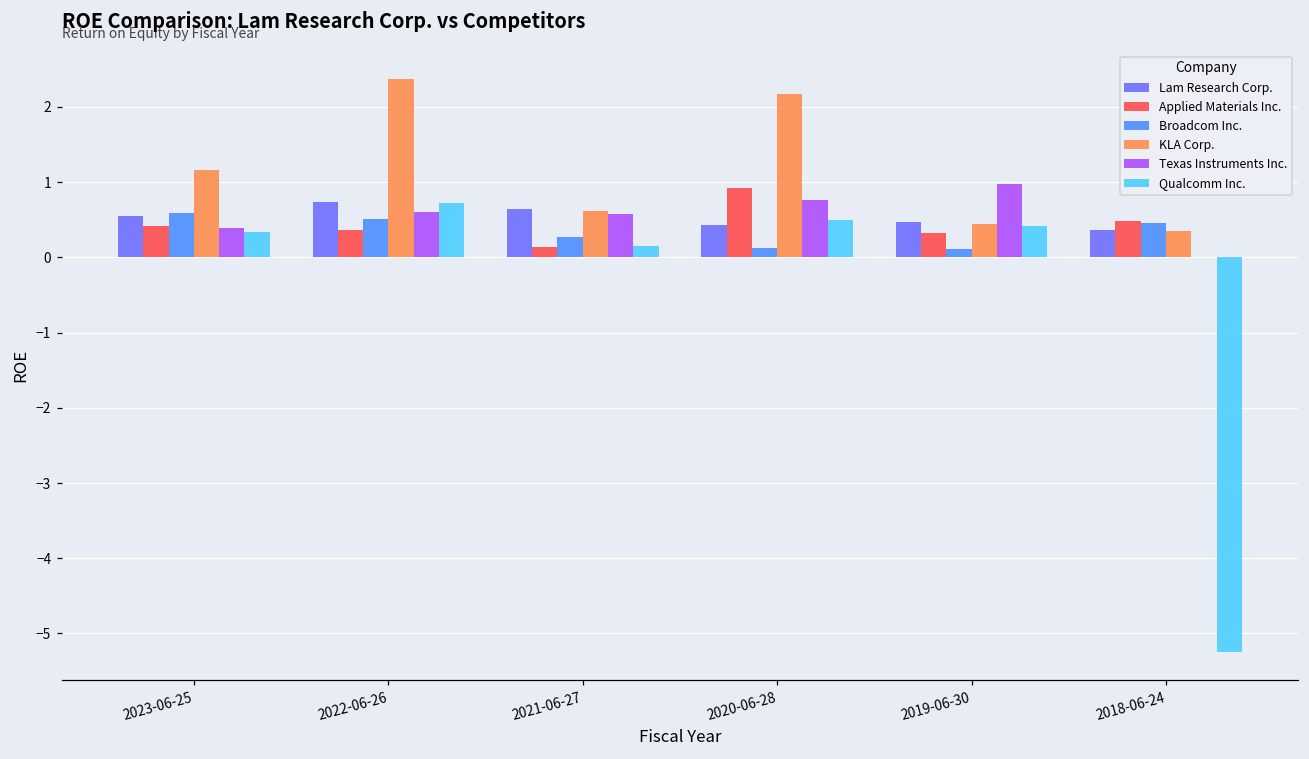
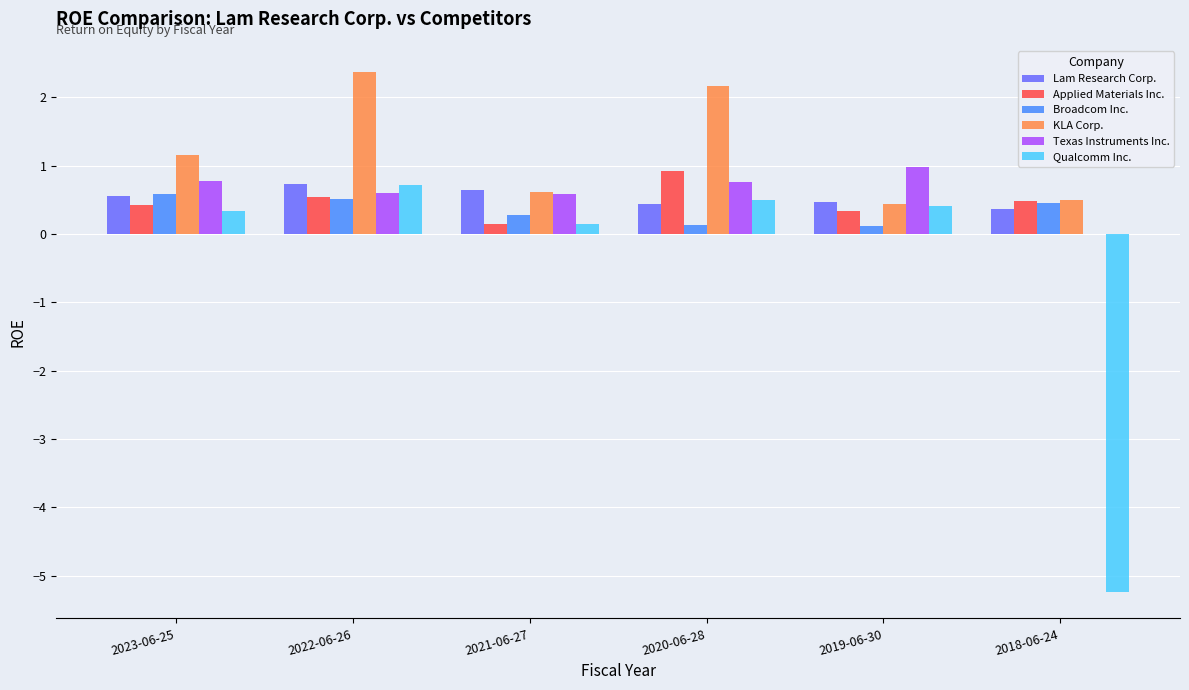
  {
    "Applied Materials Inc.": {
      "2023-06-25": 0.4,
-     "2022-06-26": 0.4,
+     "2022-06-26": 0.5,
      "2021-06-27": 0.1,
      "2020-06-28": 0.9,
      "2019-06-30": 0.3,
      "2018-06-24": 0.5
    },
    "KLA Corp.": {
      "2023-06-25": 1.2,
      "2022-06-26": 2.4,
      "2021-06-27": 0.6,
      "2020-06-28": 2.2,
      "2019-06-30": 0.4,
-     "2018-06-24": 0.4
+     "2018-06-24": 0.5
    },
    "Texas Instruments Inc.": {
-     "2023-06-25": 0.4,
+     "2023-06-25": 0.8,
      "2022-06-26": 0.6,
      "2021-06-27": 0.6,
      "2020-06-28": 0.8,
      "2019-06-30": 1.0,
      "2018-06-24": 0.0
    },
    "Qualcomm Inc.": {
      "2023-06-25": 0.3,
      "2022-06-26": 0.7,
      "2021-06-27": 0.2,
      "2020-06-28": 0.5,
      "2019-06-30": 0.4,
      "2018-06-24": -5.2
    }
  }
